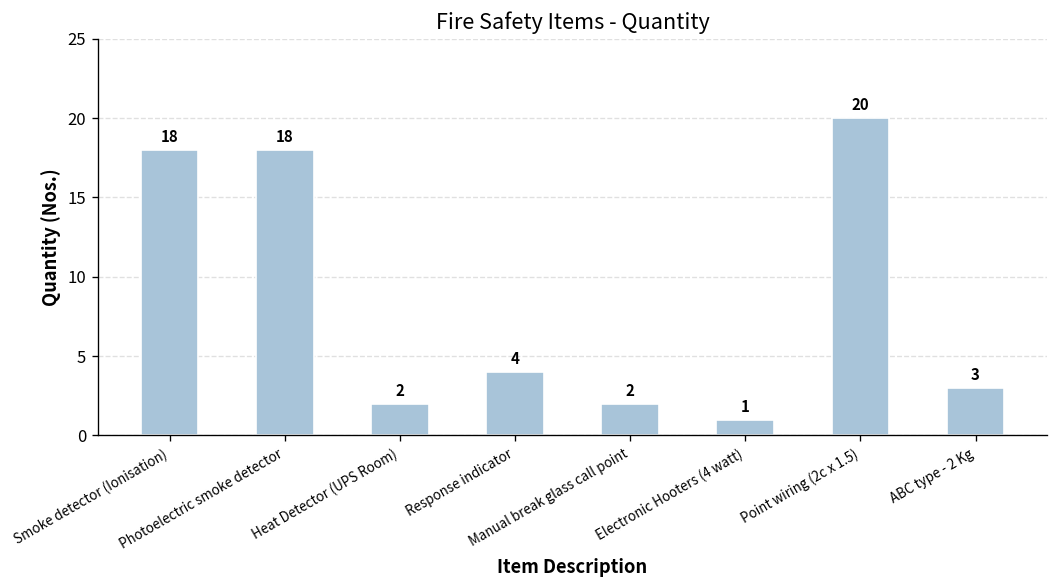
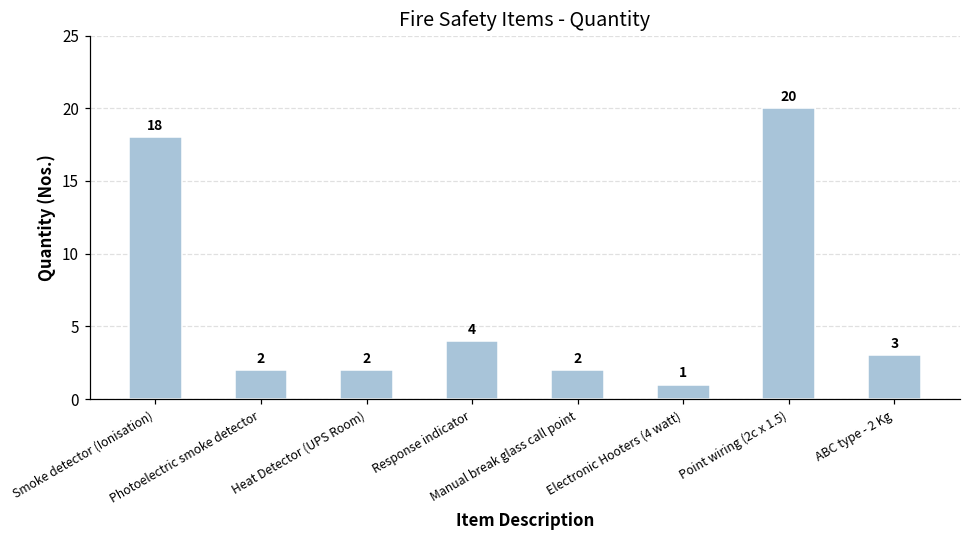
  {
    "Smoke detector (Ionisation)": 18,
-   "Photoelectric smoke detector": 18,
+   "Photoelectric smoke detector": 2,
    "Heat Detector (UPS Room)": 2,
    "Response indicator": 4,
    "Manual break glass call point": 2,
    "Electronic Hooters (4 watt)": 1,
    "Point wiring (2c x 1.5)": 20,
    "ABC type - 2 Kg": 3
  }
